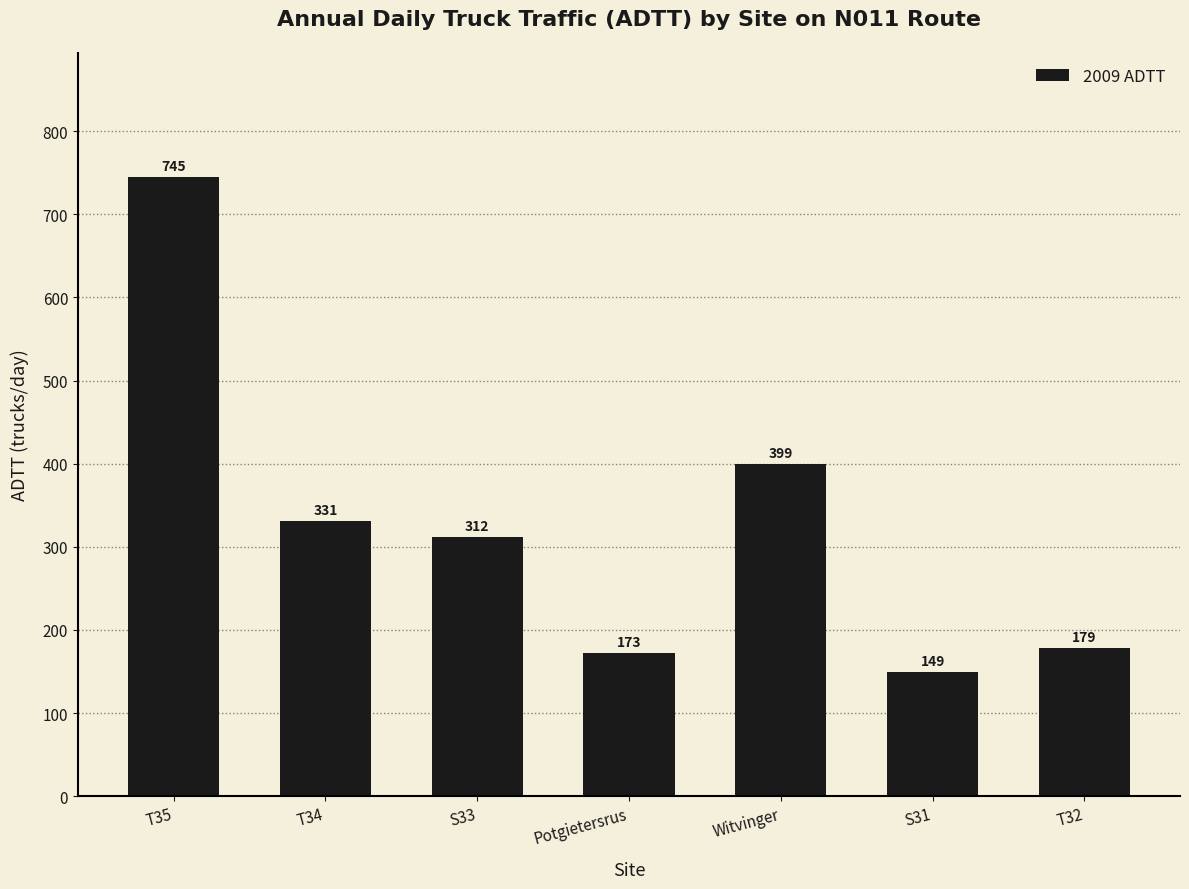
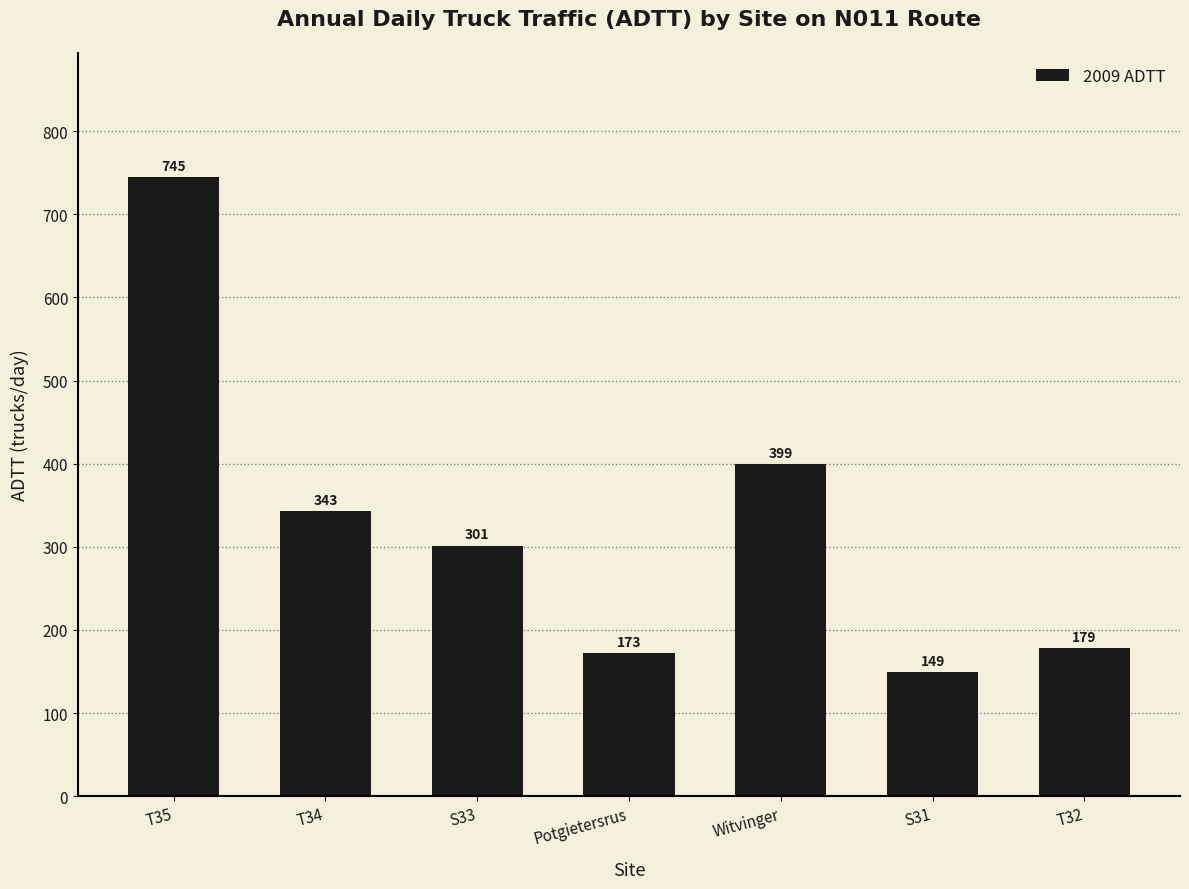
  {
    "T35": 745,
-   "T34": 331,
-   "S33": 312,
+   "T34": 343,
+   "S33": 301,
    "Potgietersrus": 173,
    "Witvinger": 399,
    "S31": 149,
    "T32": 179
  }
